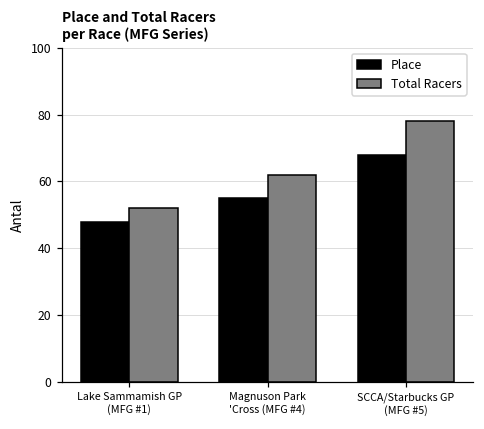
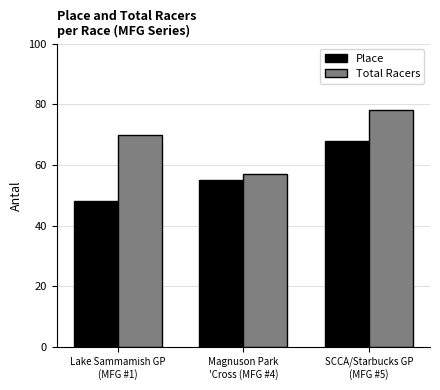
  {
    "Place": {
      "Lake Sammamish GP (MFG #1)": 48,
      "Magnuson Park 'Cross (MFG #4)": 55,
      "SCCA/Starbucks GP (MFG #5)": 68
    },
    "Total Racers": {
-     "Lake Sammamish GP (MFG #1)": 52,
-     "Magnuson Park 'Cross (MFG #4)": 62,
+     "Lake Sammamish GP (MFG #1)": 70,
+     "Magnuson Park 'Cross (MFG #4)": 57,
      "SCCA/Starbucks GP (MFG #5)": 78
    }
  }
